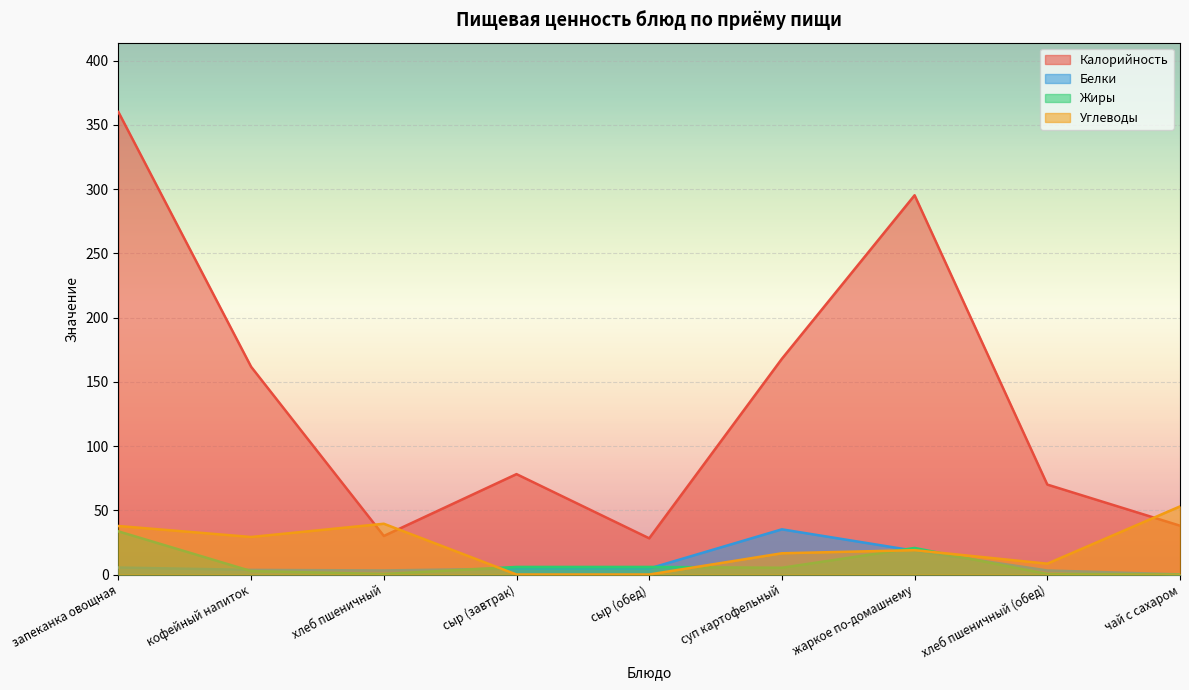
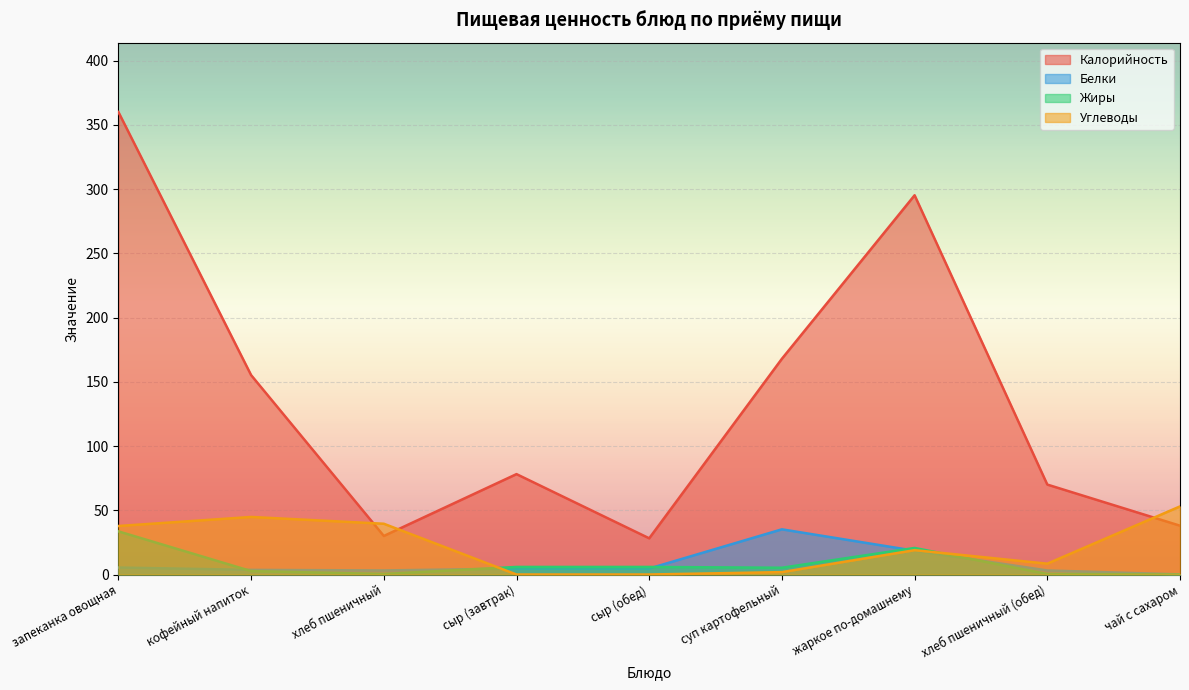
  {
    "Калорийность": {
      "запеканка овощная": 360,
-     "кофейный напиток": 162,
+     "кофейный напиток": 155,
      "хлеб пшеничный": 30,
      "сыр (завтрак)": 78,
      "сыр (обед)": 28,
      "суп картофельный": 168,
      "жаркое по-домашнему": 295,
      "хлеб пшеничный (обед)": 70,
      "чай с сахаром": 38
    },
    "Белки": {
      "запеканка овощная": 5,
      "хлеб пшеничный": 3,
      "суп картофельный": 35,
      "хлеб пшеничный (обед)": 3
    },
    "Жиры": {
      "запеканка овощная": 34,
      "хлеб пшеничный": 0,
      "суп картофельный": 5,
      "хлеб пшеничный (обед)": 0
    },
    "Углеводы": {
      "запеканка овощная": 38,
-     "кофейный напиток": 29,
+     "кофейный напиток": 45,
      "хлеб пшеничный": 40,
      "сыр (завтрак)": 0,
      "сыр (обед)": 0,
-     "суп картофельный": 17,
+     "суп картофельный": 2,
      "хлеб пшеничный (обед)": 8,
      "чай с сахаром": 53
    }
  }
